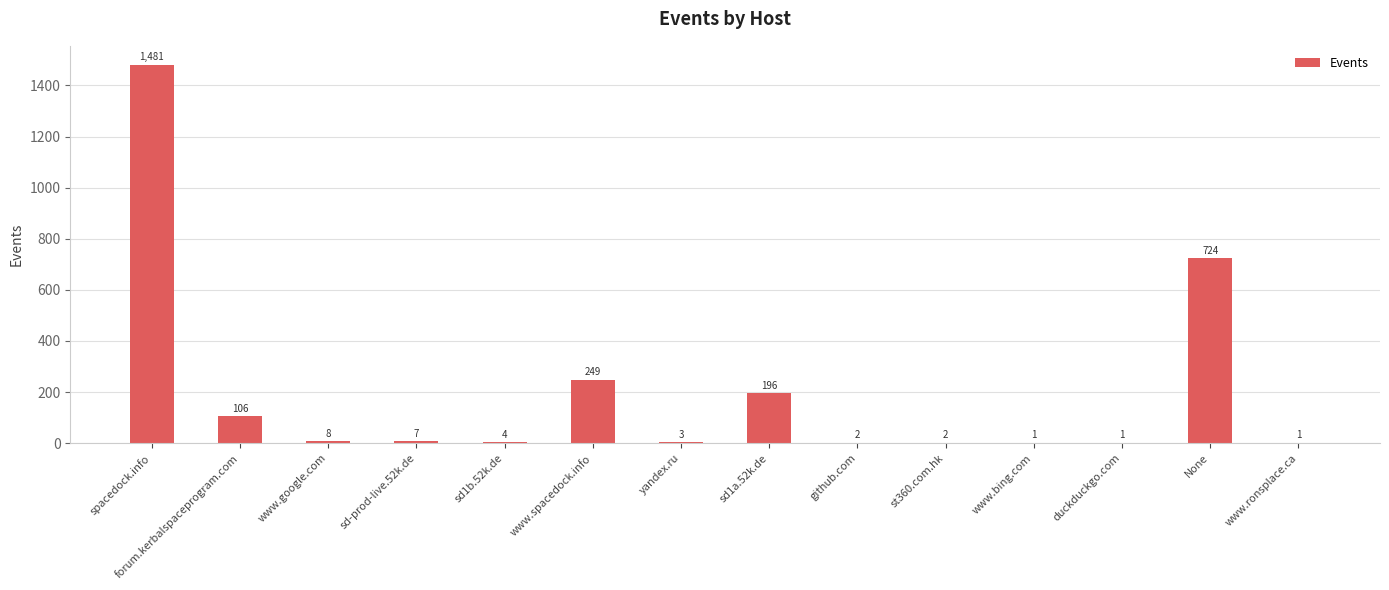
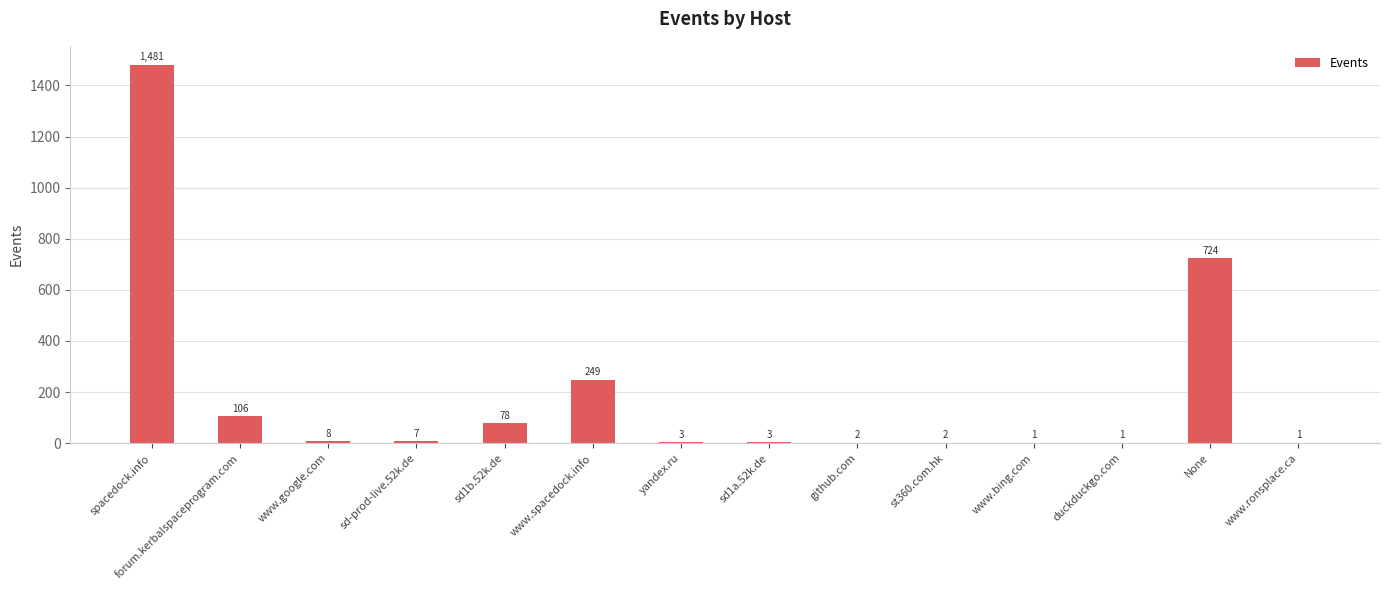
  {
    "spacedock.info": "1,481",
    "forum.kerbalspaceprogram.com": "106",
    "www.google.com": "8",
    "sd-prod-live.52k.de": "7",
-   "sd1b.52k.de": "4",
+   "sd1b.52k.de": "78",
    "www.spacedock.info": "249",
    "yandex.ru": "3",
-   "sd1a.52k.de": "196",
+   "sd1a.52k.de": "3",
    "github.com": "2",
    "st360.com.hk": "2",
    "www.bing.com": "1",
    "duckduckgo.com": "1",
    "None": "724",
    "www.ronsplace.ca": "1"
  }
